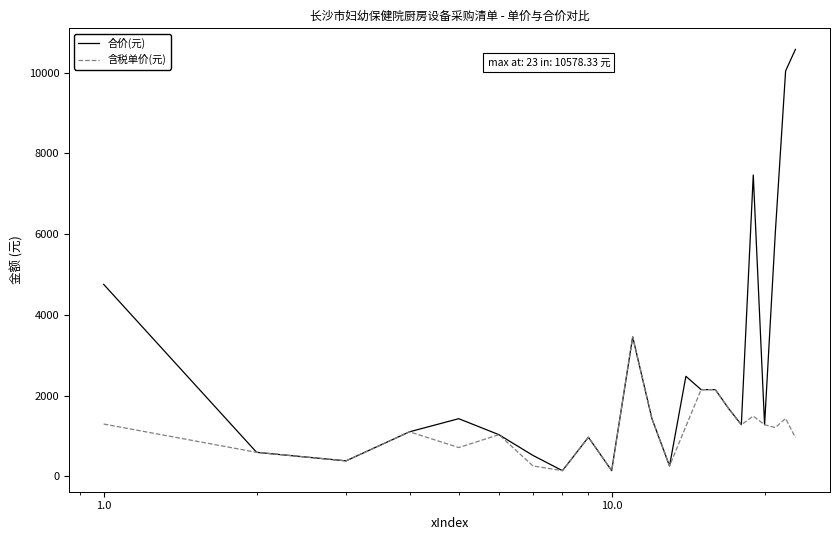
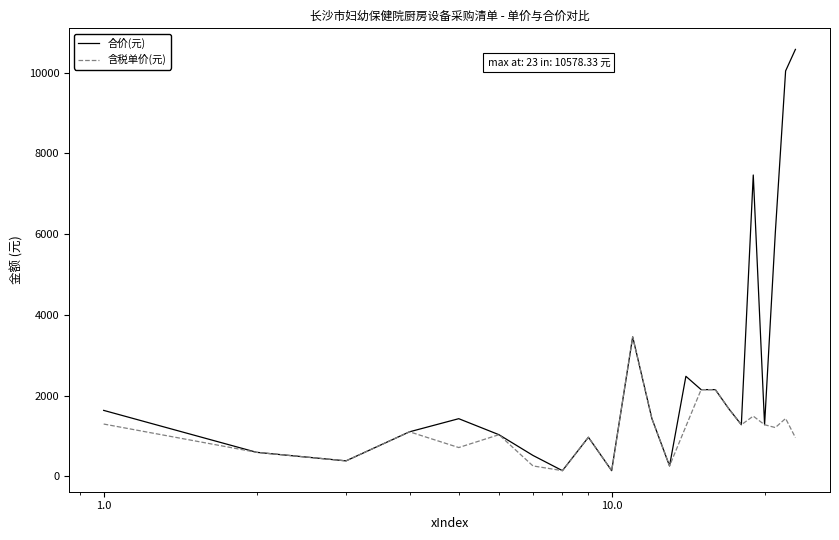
  {
    "合价(元)": {
-     "1.0": 4800
+     "1.0": 1600
    },
    "含税单价(元)": {
      "1.0": 1300
    }
  }
